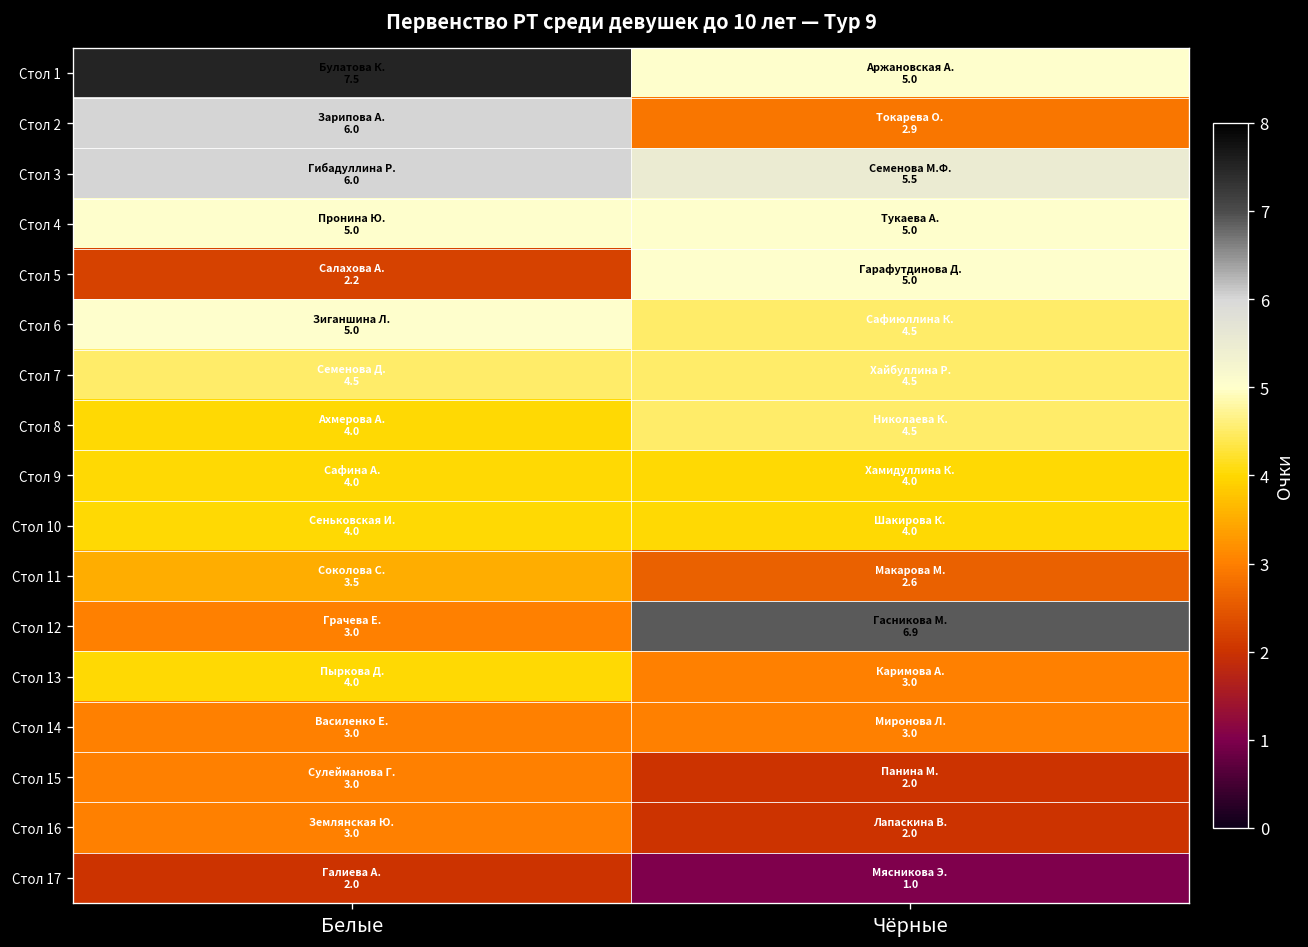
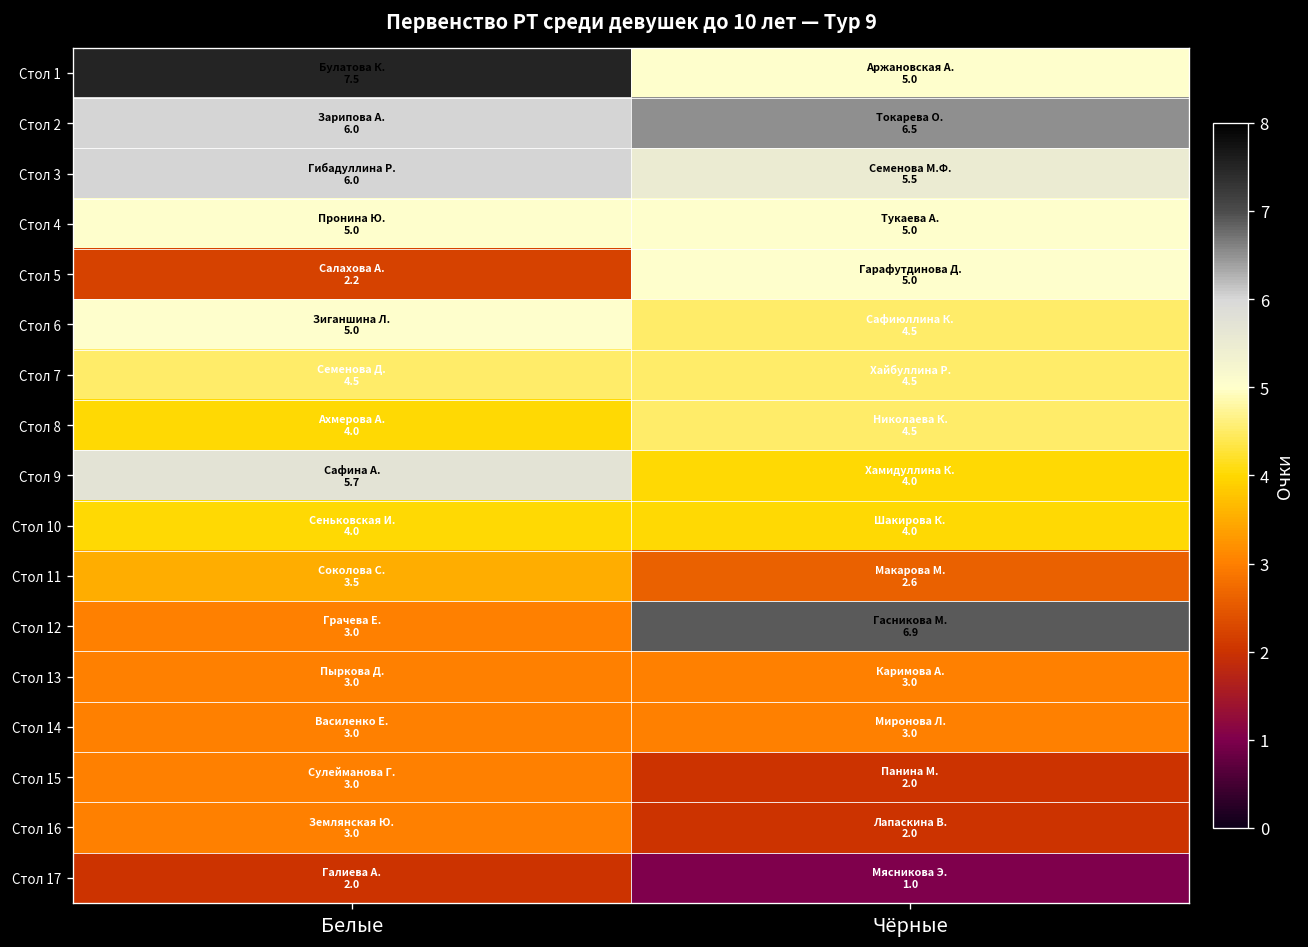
  {
    "Стол 1": {
      "Чёрные": 5.0
    },
    "Стол 2": {
      "Белые": 6.0,
-     "Чёрные": 2.9
+     "Чёрные": 6.5
    },
    "Стол 3": {
      "Белые": 6.0,
      "Чёрные": 5.5
    },
    "Стол 4": {
      "Белые": 5.0,
      "Чёрные": 5.0
    },
    "Стол 5": {
      "Белые": 2.2,
      "Чёрные": 5.0
    },
    "Стол 6": {
      "Белые": 5.0,
      "Чёрные": 4.5
    },
    "Стол 7": {
      "Белые": 4.5,
      "Чёрные": 4.5
    },
    "Стол 8": {
      "Белые": 4.0,
      "Чёрные": 4.5
    },
    "Стол 9": {
-     "Белые": 4.0,
+     "Белые": 5.7,
      "Чёрные": 4.0
    },
    "Стол 10": {
      "Белые": 4.0,
      "Чёрные": 4.0
    },
    "Стол 11": {
      "Белые": 3.5,
      "Чёрные": 2.6
    },
    "Стол 12": {
      "Белые": 3.0,
      "Чёрные": 6.9
    },
    "Стол 13": {
-     "Белые": 4.0,
+     "Белые": 3.0,
      "Чёрные": 3.0
    },
    "Стол 14": {
      "Белые": 3.0,
      "Чёрные": 3.0
    },
    "Стол 15": {
      "Белые": 3.0,
      "Чёрные": 2.0
    },
    "Стол 16": {
      "Белые": 3.0,
      "Чёрные": 2.0
    },
    "Стол 17": {
      "Белые": 2.0,
      "Чёрные": 1.0
    }
  }
